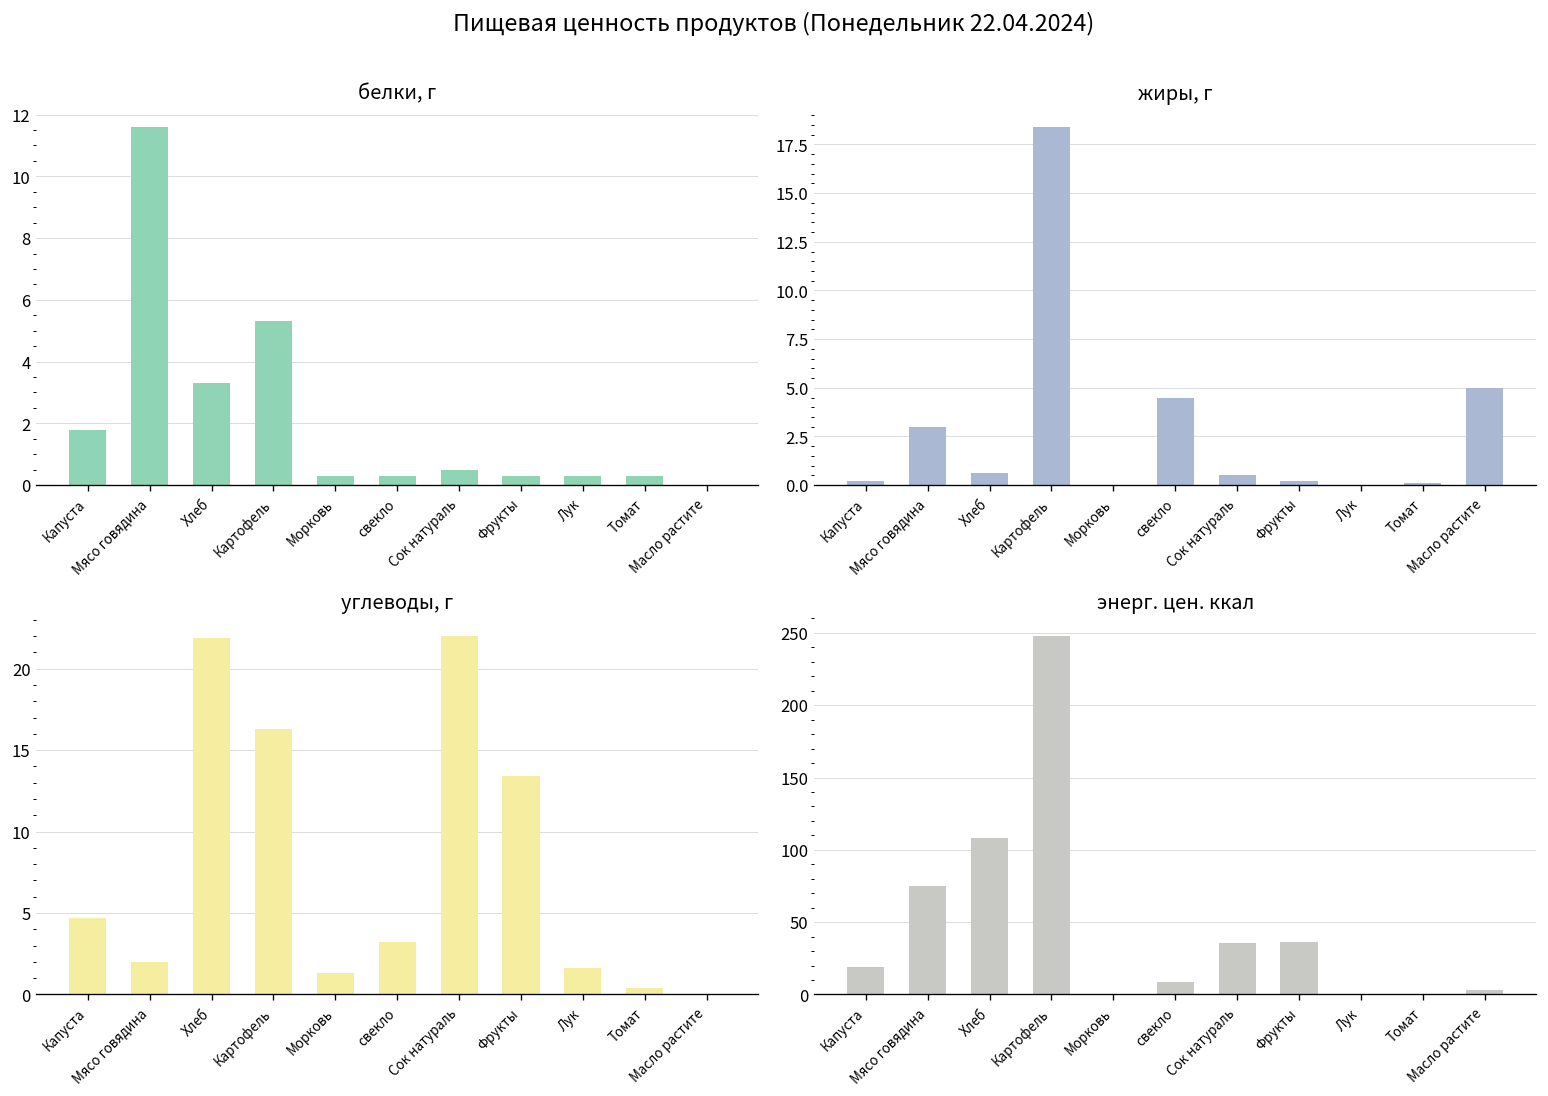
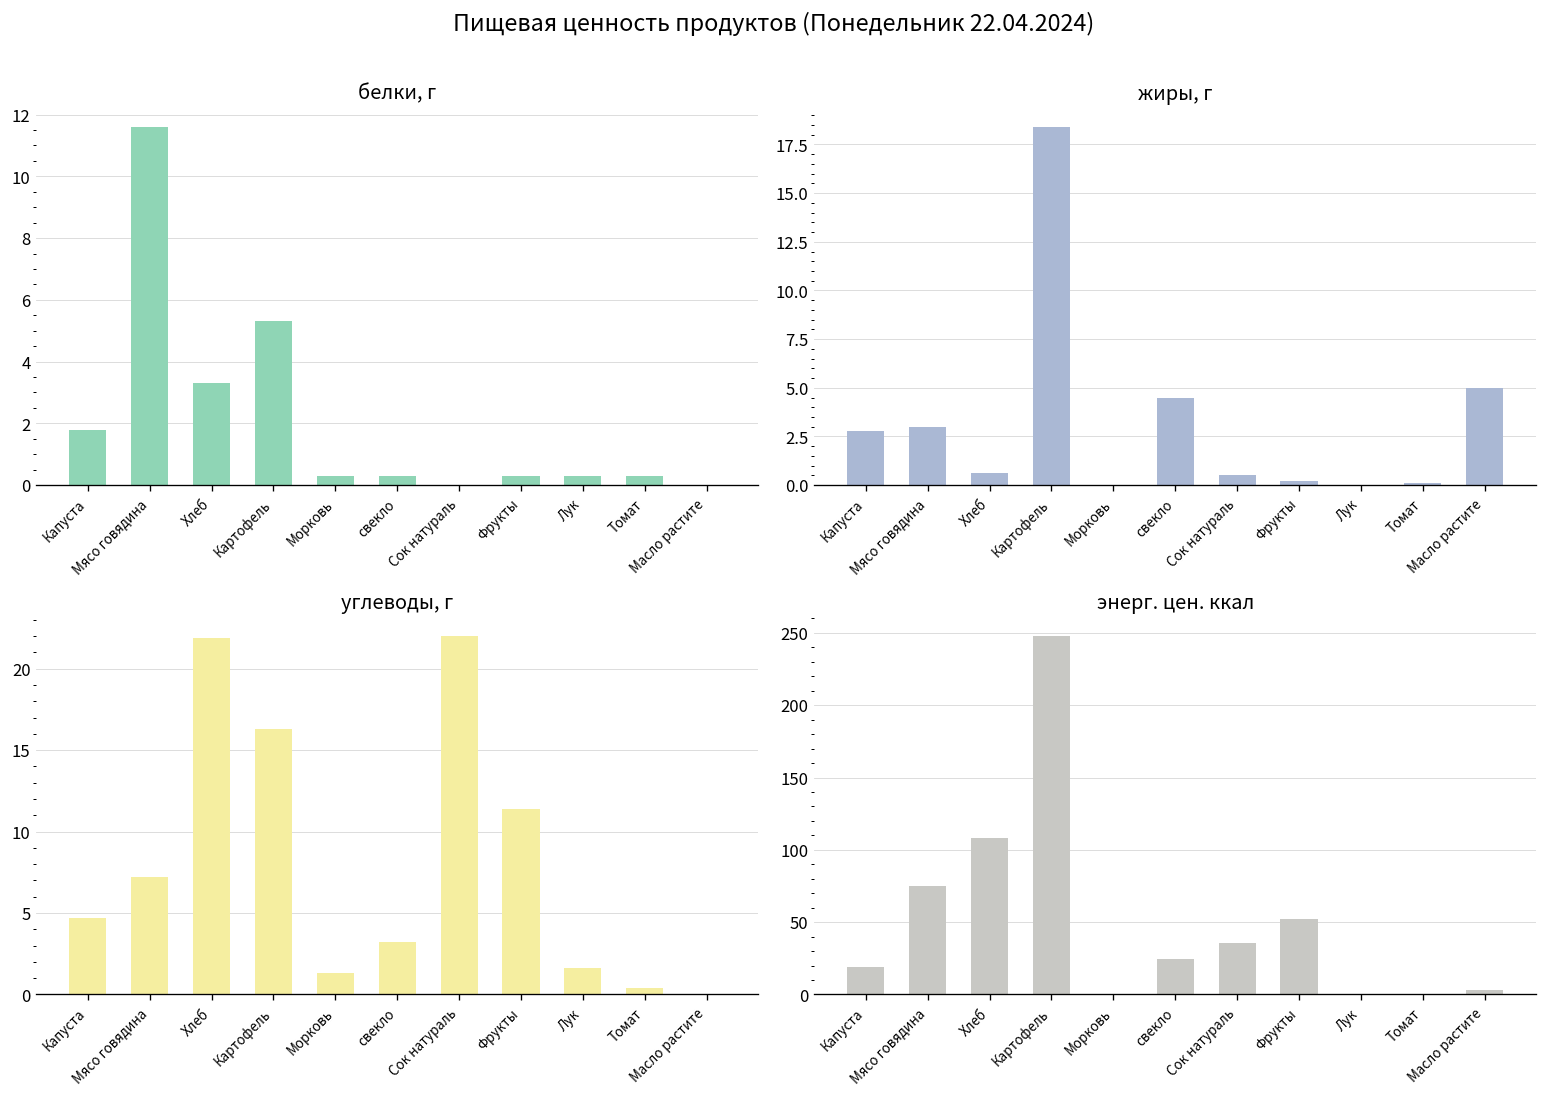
  {
    "белки, г": {
      "Капуста": 1.8,
      "Мясо говядина": 11.6,
      "Хлеб": 3.3,
      "Картофель": 5.3,
      "Морковь": 0.3,
      "свекло": 0.3,
-     "Сок натураль": 0.5,
+     "Сок натураль": 0.0,
      "Фрукты": 0.3,
      "Лук": 0.3,
      "Томат": 0.3,
      "Масло растите": 0.0
    },
    "жиры, г": {
-     "Капуста": 0.2,
+     "Капуста": 2.8,
      "Мясо говядина": 3.0,
      "Хлеб": 0.6,
      "Картофель": 18.4,
      "Морковь": 0.0,
      "свекло": 4.5,
      "Сок натураль": 0.5,
      "Фрукты": 0.2,
      "Лук": 0.0,
      "Масло растите": 5.0
    },
    "углеводы, г": {
      "Капуста": 4.7,
-     "Мясо говядина": 2.0,
+     "Мясо говядина": 7.2,
      "Хлеб": 21.9,
      "Картофель": 16.3,
      "Морковь": 1.3,
      "свекло": 3.2,
      "Сок натураль": 22.0,
-     "Фрукты": 13.4,
+     "Фрукты": 11.4,
      "Лук": 1.6,
      "Томат": 0.4,
      "Масло растите": 0.0
    },
    "энерг. цен. ккал": {
      "Капуста": 19,
      "Мясо говядина": 75,
      "Хлеб": 108,
      "Картофель": 248,
-     "свекло": 8,
+     "свекло": 24,
      "Сок натураль": 36,
-     "Фрукты": 36,
+     "Фрукты": 52,
      "Масло растите": 3
    }
  }
